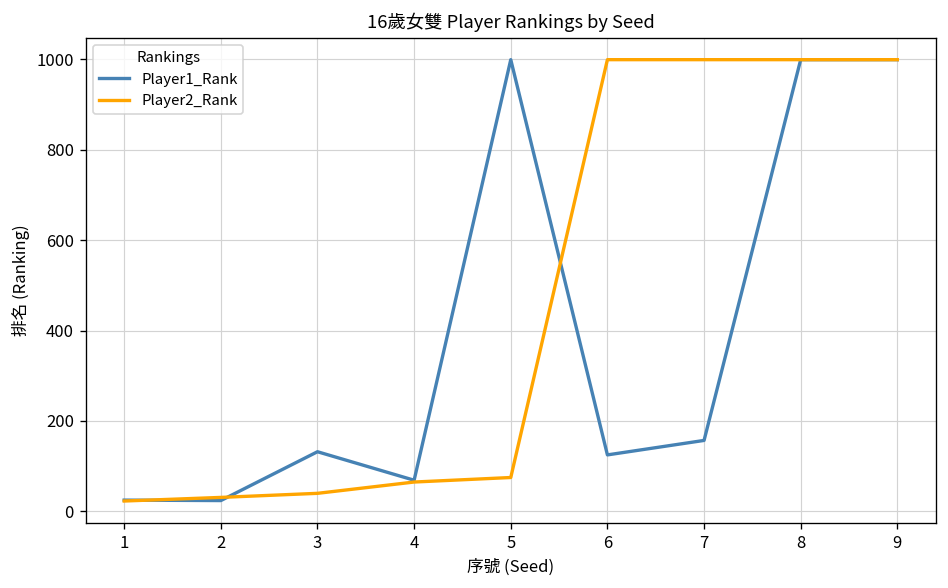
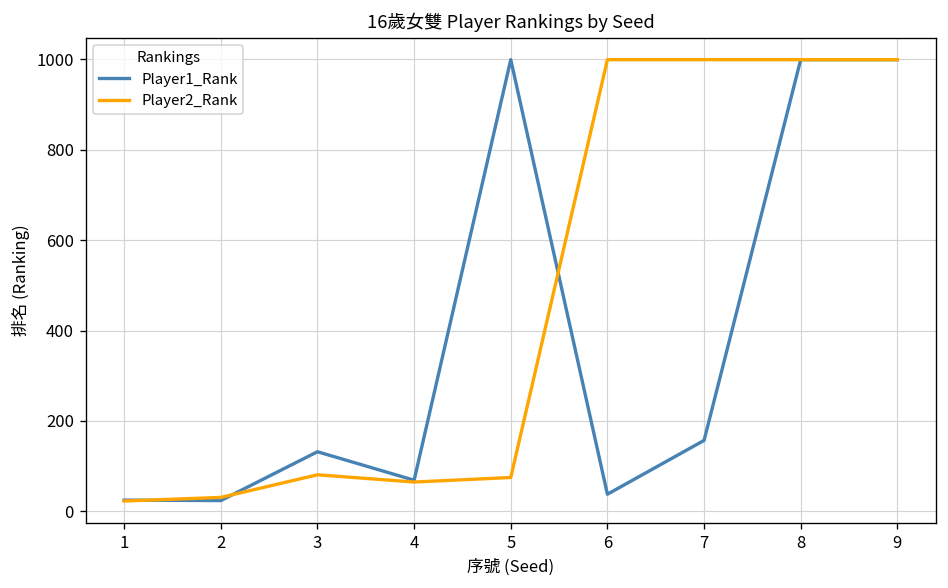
  {
    "Player1_Rank": {
      "2": 20,
      "3": 130,
      "5": 1000,
-     "6": 130,
+     "6": 40,
      "7": 160
    },
    "Player2_Rank": {
      "2": 30,
-     "3": 40,
+     "3": 80,
      "5": 80,
      "6": 1000,
      "7": 1000
    }
  }
